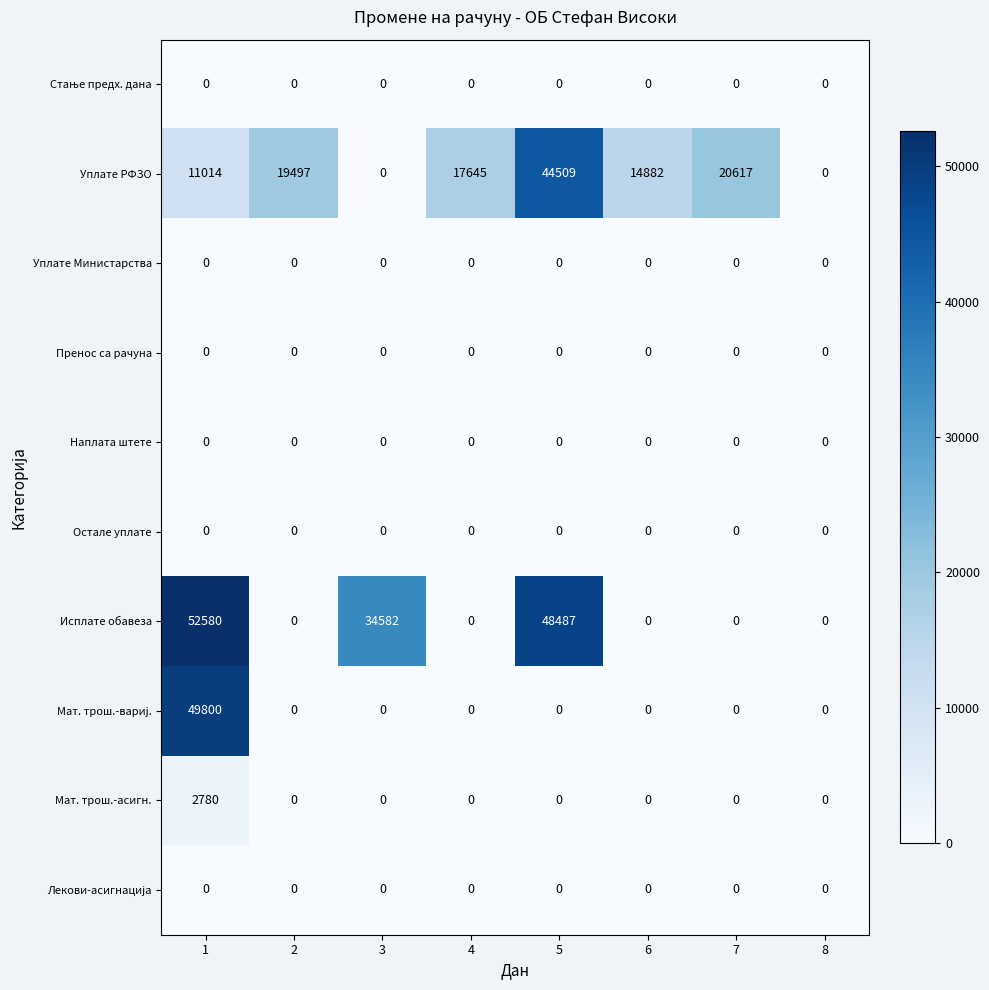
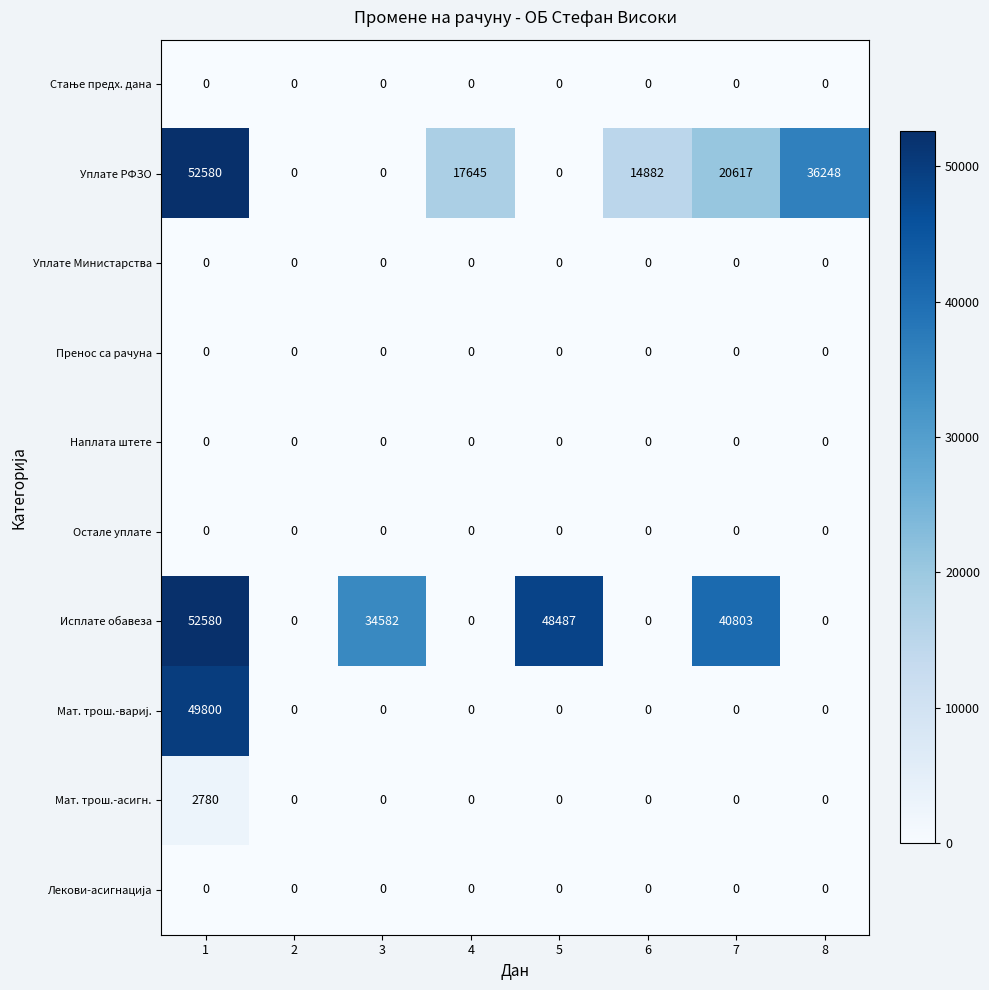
  {
    "Стање предх. дана": {
      "1": 0,
      "2": 0,
      "3": 0,
      "4": 0,
      "5": 0,
      "6": 0,
      "7": 0,
      "8": 0
    },
    "Уплате РФЗО": {
-     "1": 11014,
-     "2": 19497,
+     "1": 52580,
+     "2": 0,
      "3": 0,
      "4": 17645,
-     "5": 44509,
+     "5": 0,
      "6": 14882,
      "7": 20617,
-     "8": 0
+     "8": 36248
    },
    "Уплате Министарства": {
      "1": 0,
      "2": 0,
      "3": 0,
      "4": 0,
      "5": 0,
      "6": 0,
      "7": 0,
      "8": 0
    },
    "Пренос са рачуна": {
      "1": 0,
      "2": 0,
      "3": 0,
      "4": 0,
      "5": 0,
      "6": 0,
      "7": 0,
      "8": 0
    },
    "Наплата штете": {
      "1": 0,
      "2": 0,
      "3": 0,
      "4": 0,
      "5": 0,
      "6": 0,
      "7": 0,
      "8": 0
    },
    "Остале уплате": {
      "1": 0,
      "2": 0,
      "3": 0,
      "4": 0,
      "5": 0,
      "6": 0,
      "7": 0,
      "8": 0
    },
    "Исплате обавеза": {
      "1": 52580,
      "2": 0,
      "3": 34582,
      "4": 0,
      "5": 48487,
      "6": 0,
-     "7": 0,
+     "7": 40803,
      "8": 0
    },
    "Мат. трош.-вариј.": {
      "1": 49800,
      "2": 0,
      "3": 0,
      "4": 0,
      "5": 0,
      "6": 0,
      "7": 0,
      "8": 0
    },
    "Мат. трош.-асигн.": {
      "1": 2780,
      "2": 0,
      "3": 0,
      "4": 0,
      "5": 0,
      "6": 0,
      "7": 0,
      "8": 0
    },
    "Лекови-асигнација": {
      "1": 0,
      "2": 0,
      "3": 0,
      "4": 0,
      "5": 0,
      "6": 0,
      "7": 0,
      "8": 0
    }
  }
